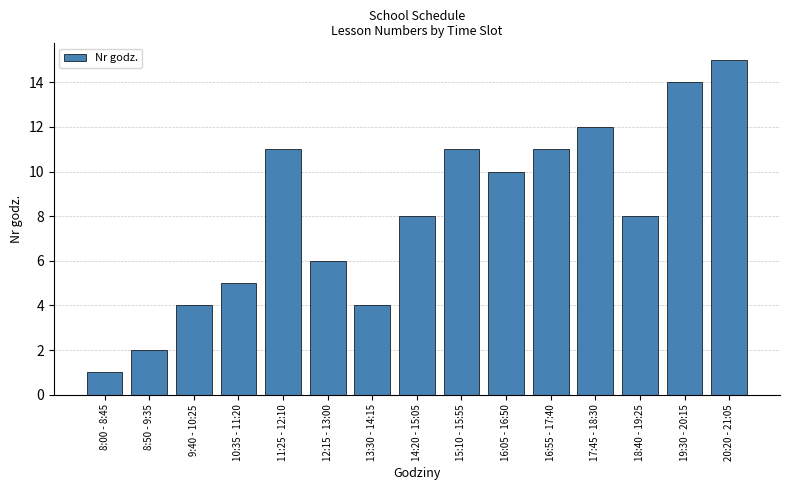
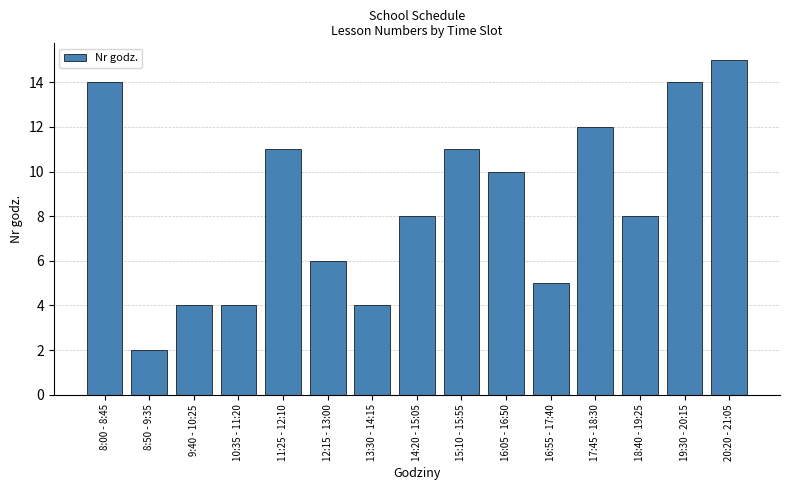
  {
-   "8:00 - 8:45": 1,
+   "8:00 - 8:45": 14,
    "8:50 - 9:35": 2,
    "9:40 - 10:25": 4,
-   "10:35 - 11:20": 5,
+   "10:35 - 11:20": 4,
    "11:25 - 12:10": 11,
    "12:15 - 13:00": 6,
    "13:30 - 14:15": 4,
    "14:20 - 15:05": 8,
    "15:10 - 15:55": 11,
    "16:05 - 16:50": 10,
-   "16:55 - 17:40": 11,
+   "16:55 - 17:40": 5,
    "17:45 - 18:30": 12,
    "18:40 - 19:25": 8,
    "19:30 - 20:15": 14,
    "20:20 - 21:05": 15
  }
